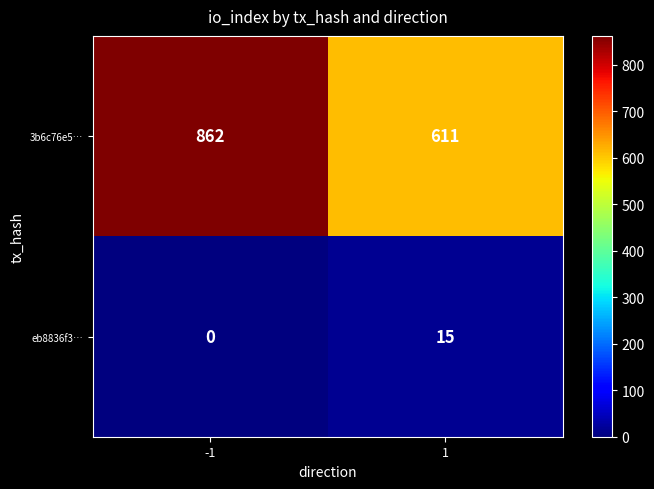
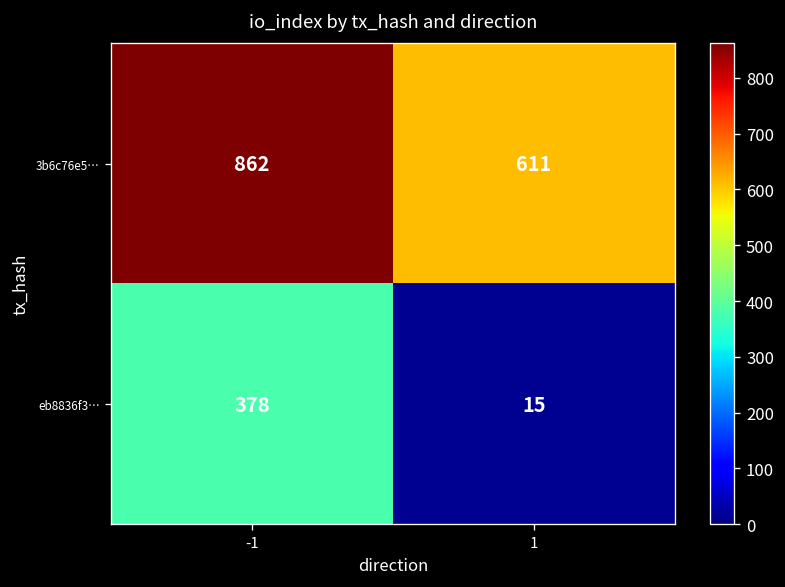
  {
    "3b6c76e5…": {
      "-1": 862,
      "1": 611
    },
    "eb8836f3…": {
-     "-1": 0,
+     "-1": 378,
      "1": 15
    }
  }
